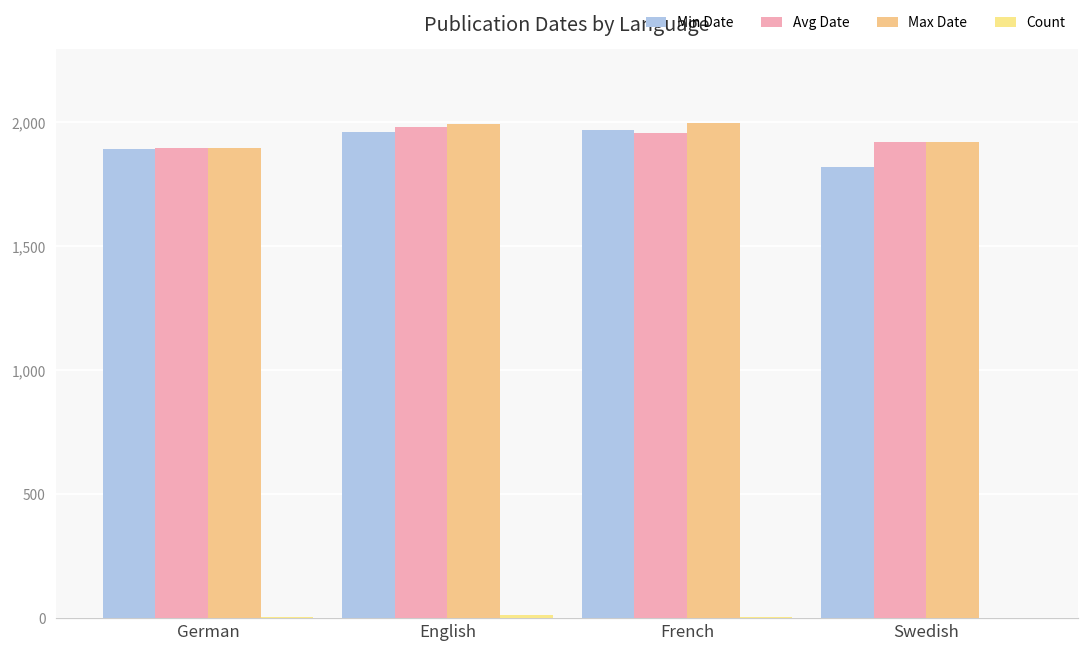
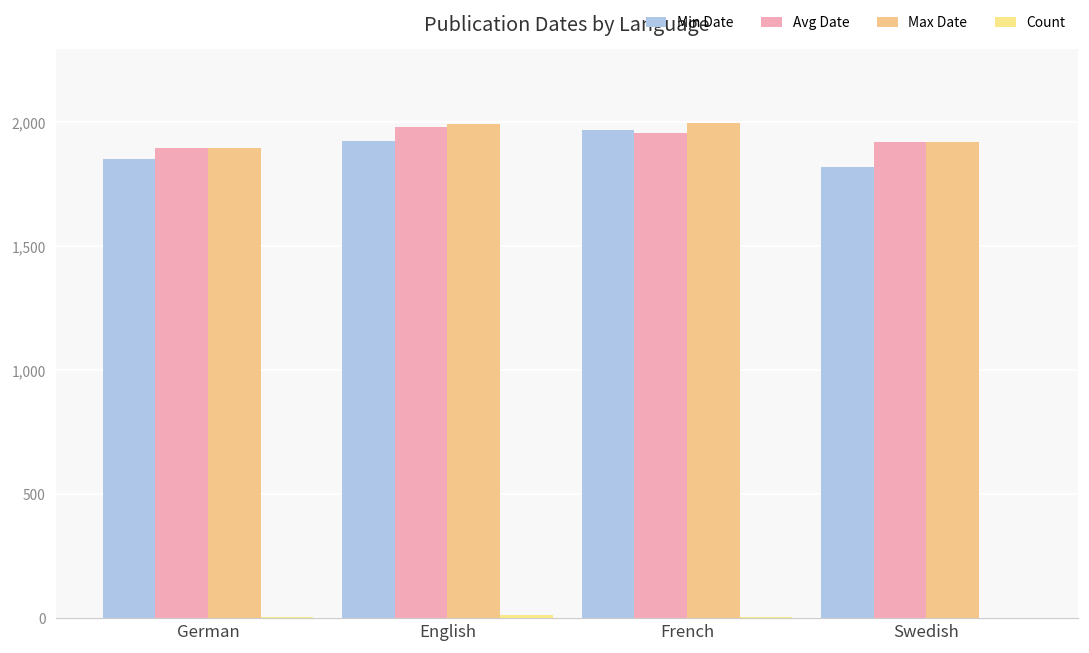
  {
    "Min Date": {
-     "German": "1,890",
-     "English": "1,960",
+     "German": "1,850",
+     "English": "1,920",
      "French": "1,970",
      "Swedish": "1,820"
    }
  }
